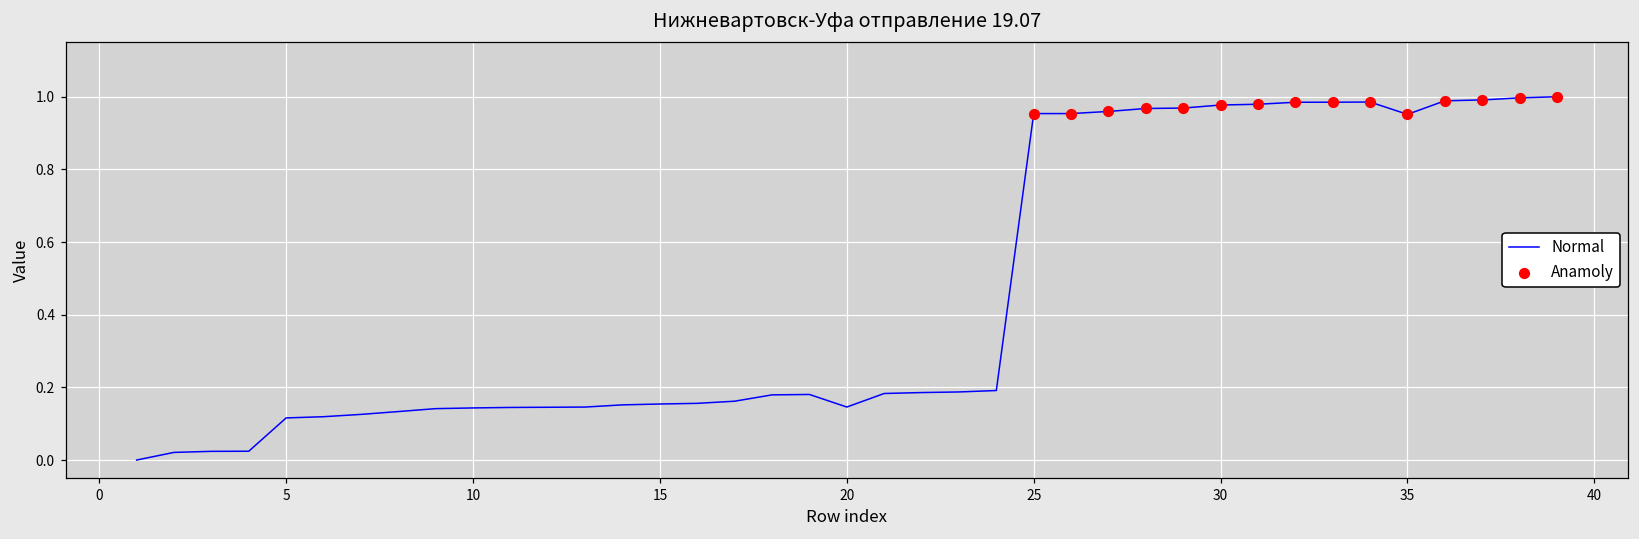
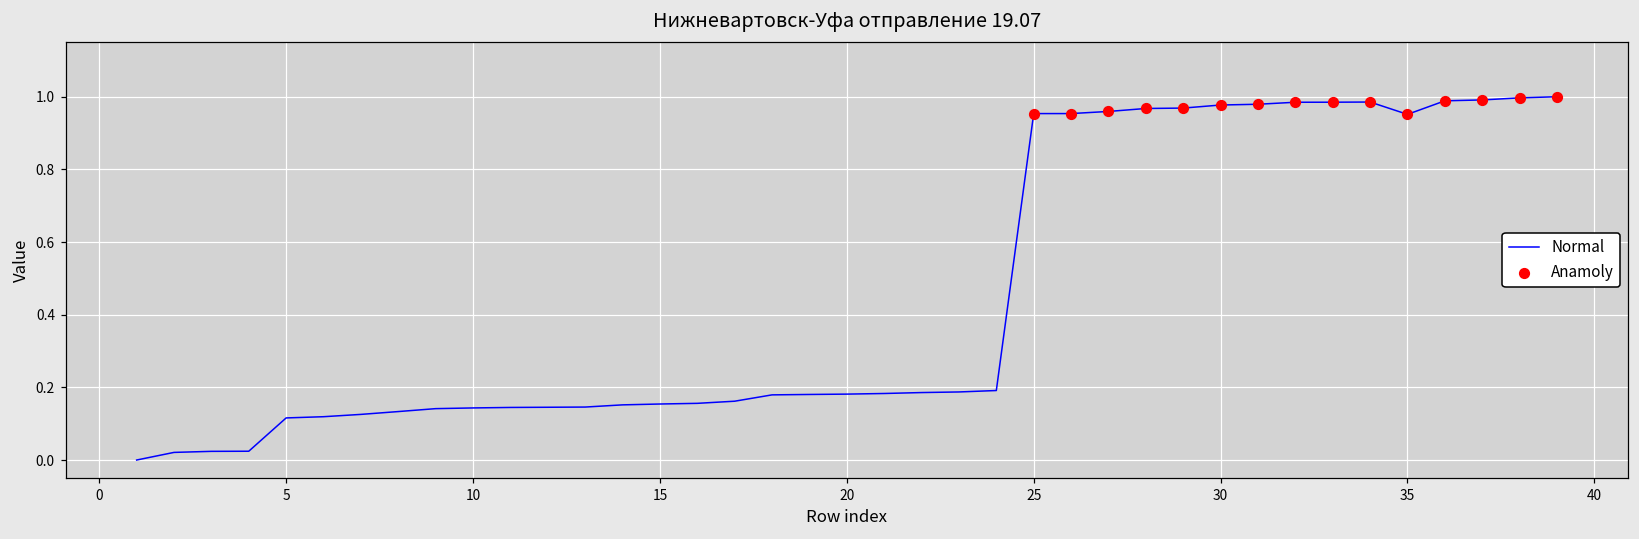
  {
    "Normal": {
      "5": 0.12,
      "10": 0.14,
      "15": 0.15,
-     "20": 0.15
+     "20": 0.18
    }
  }
